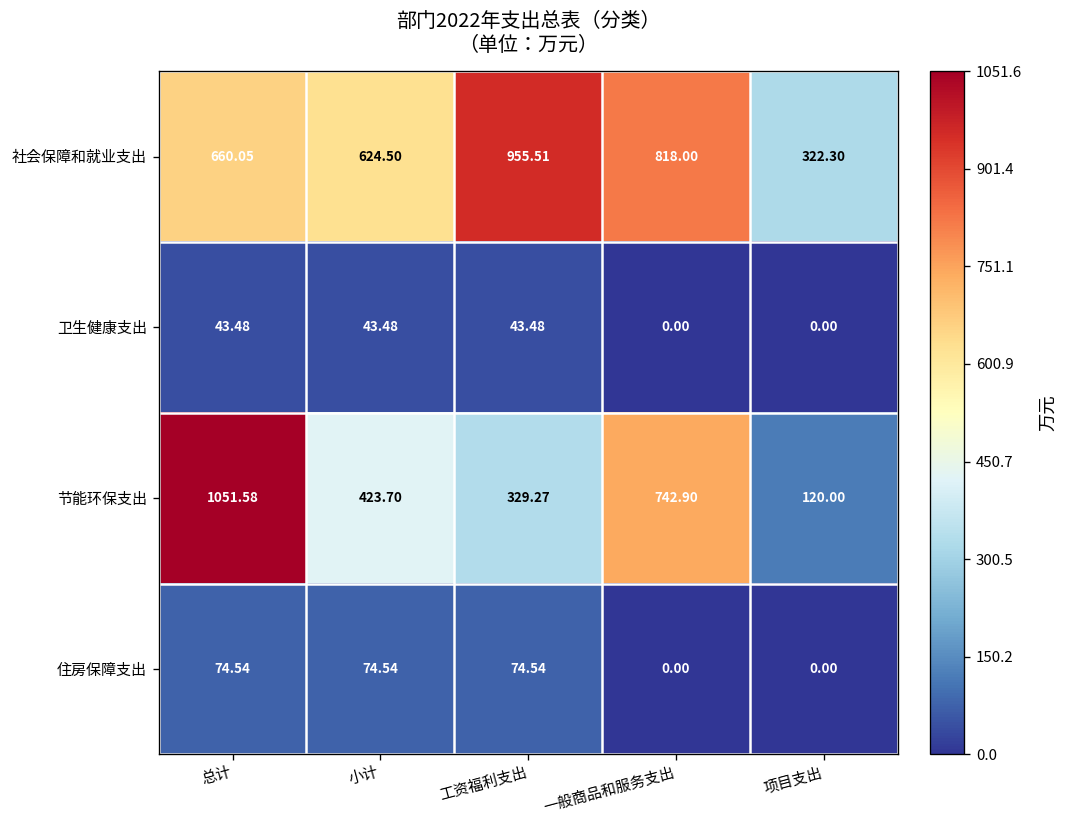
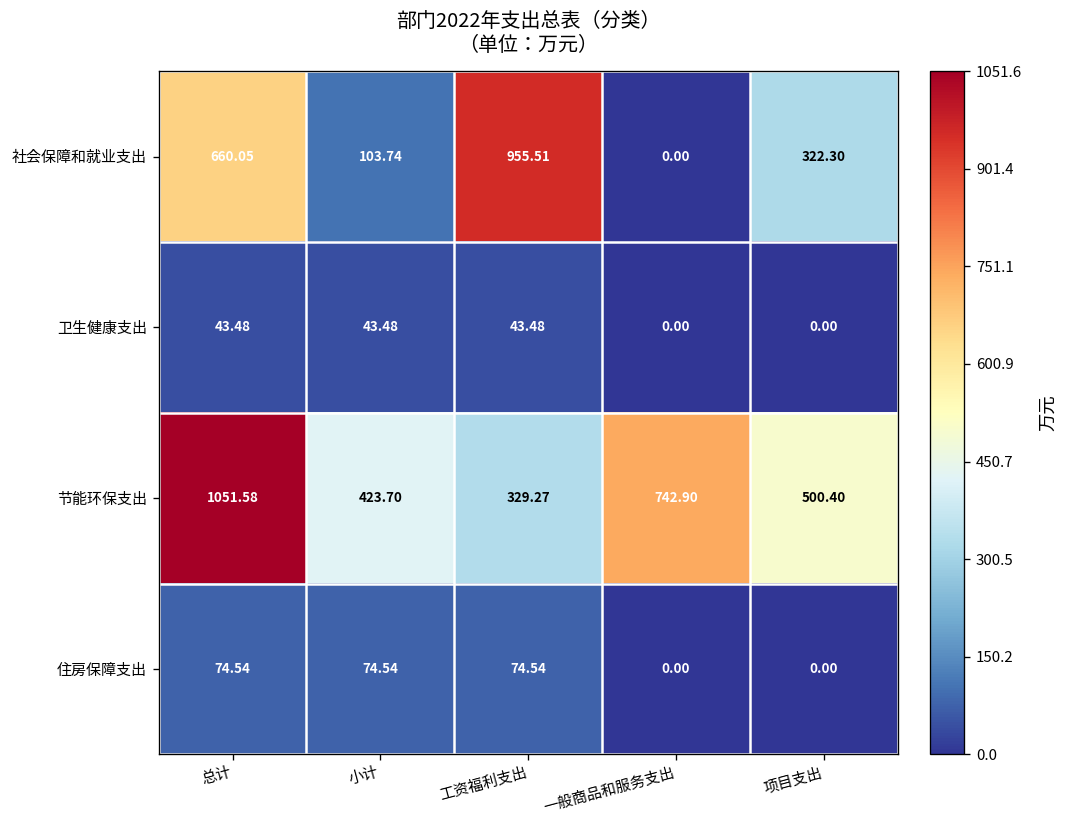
  {
    "社会保障和就业支出": {
      "总计": 660.05,
-     "小计": 624.50,
+     "小计": 103.74,
      "工资福利支出": 955.51,
-     "一般商品和服务支出": 818.00,
+     "一般商品和服务支出": 0.00,
      "项目支出": 322.30
    },
    "卫生健康支出": {
      "总计": 43.48,
      "小计": 43.48,
      "工资福利支出": 43.48,
      "一般商品和服务支出": 0.00,
      "项目支出": 0.00
    },
    "节能环保支出": {
      "总计": 1051.58,
      "小计": 423.70,
      "工资福利支出": 329.27,
      "一般商品和服务支出": 742.90,
-     "项目支出": 120.00
+     "项目支出": 500.40
    },
    "住房保障支出": {
      "总计": 74.54,
      "小计": 74.54,
      "工资福利支出": 74.54,
      "一般商品和服务支出": 0.00,
      "项目支出": 0.00
    }
  }
